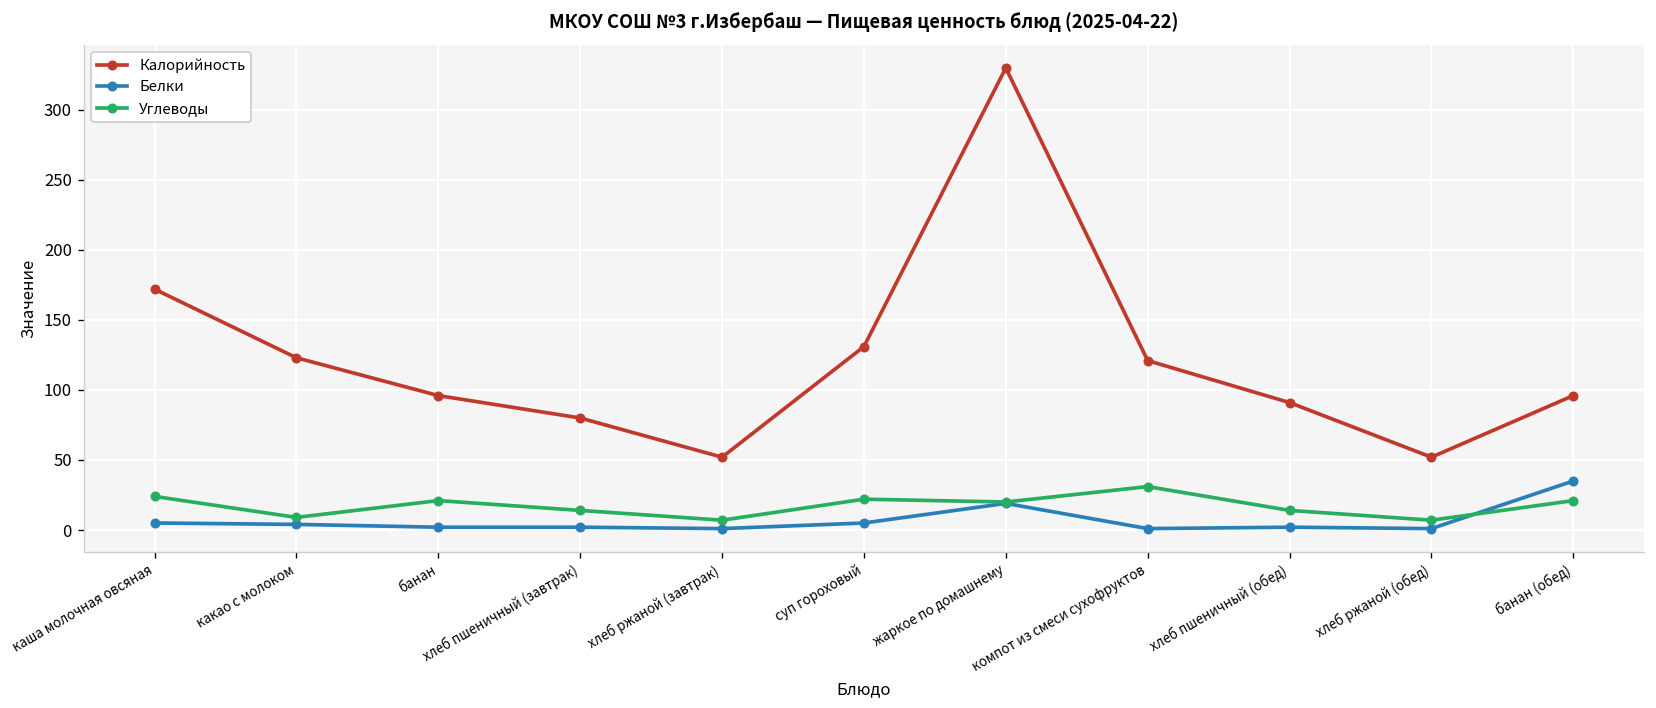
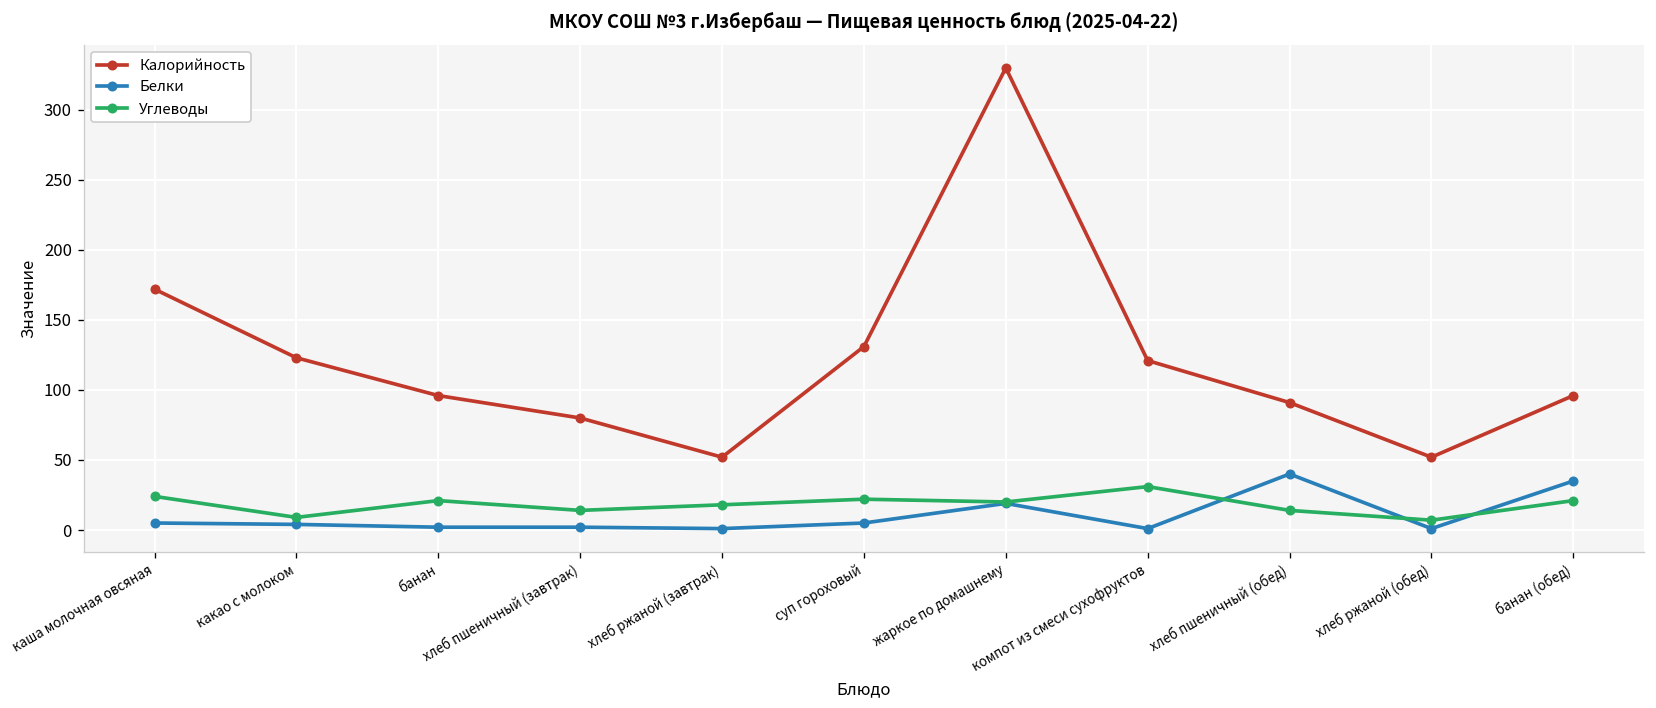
  {
    "Калорийность": {
      "каша молочная овсяная": 172,
      "какао с молоком": 123,
      "банан": 96,
      "хлеб пшеничный (завтрак)": 80,
      "хлеб ржаной (завтрак)": 52,
      "суп гороховый": 131,
      "жаркое по домашнему": 330,
      "компот из смеси сухофруктов": 121,
      "хлеб пшеничный (обед)": 91,
      "хлеб ржаной (обед)": 52,
      "банан (обед)": 96
    },
    "Белки": {
      "каша молочная овсяная": 5,
      "какао с молоком": 4,
      "банан": 2,
      "хлеб пшеничный (завтрак)": 2,
      "хлеб ржаной (завтрак)": 1,
      "суп гороховый": 5,
      "компот из смеси сухофруктов": 1,
-     "хлеб пшеничный (обед)": 2,
+     "хлеб пшеничный (обед)": 40,
      "хлеб ржаной (обед)": 1,
      "банан (обед)": 35
    },
    "Углеводы": {
      "каша молочная овсяная": 24,
      "какао с молоком": 9,
      "банан": 21,
      "хлеб пшеничный (завтрак)": 14,
-     "хлеб ржаной (завтрак)": 7,
+     "хлеб ржаной (завтрак)": 18,
      "суп гороховый": 22,
      "компот из смеси сухофруктов": 31,
      "хлеб пшеничный (обед)": 14,
      "хлеб ржаной (обед)": 7,
      "банан (обед)": 21
    }
  }
